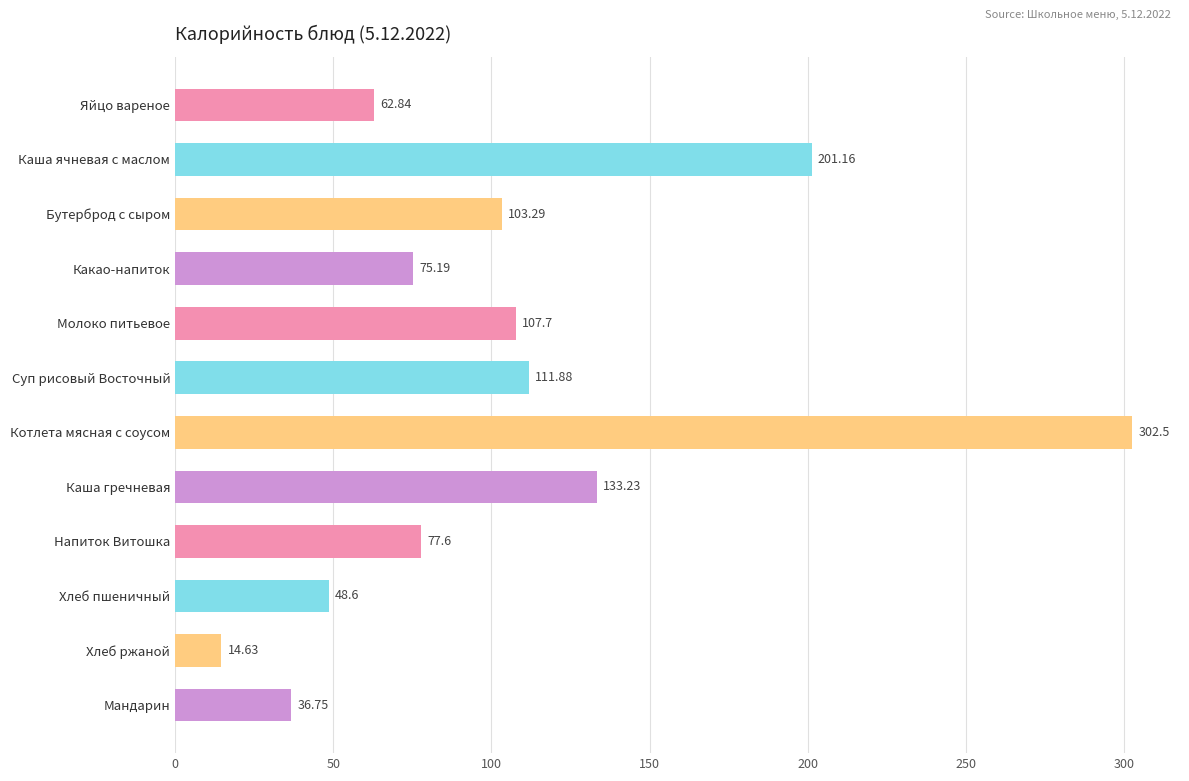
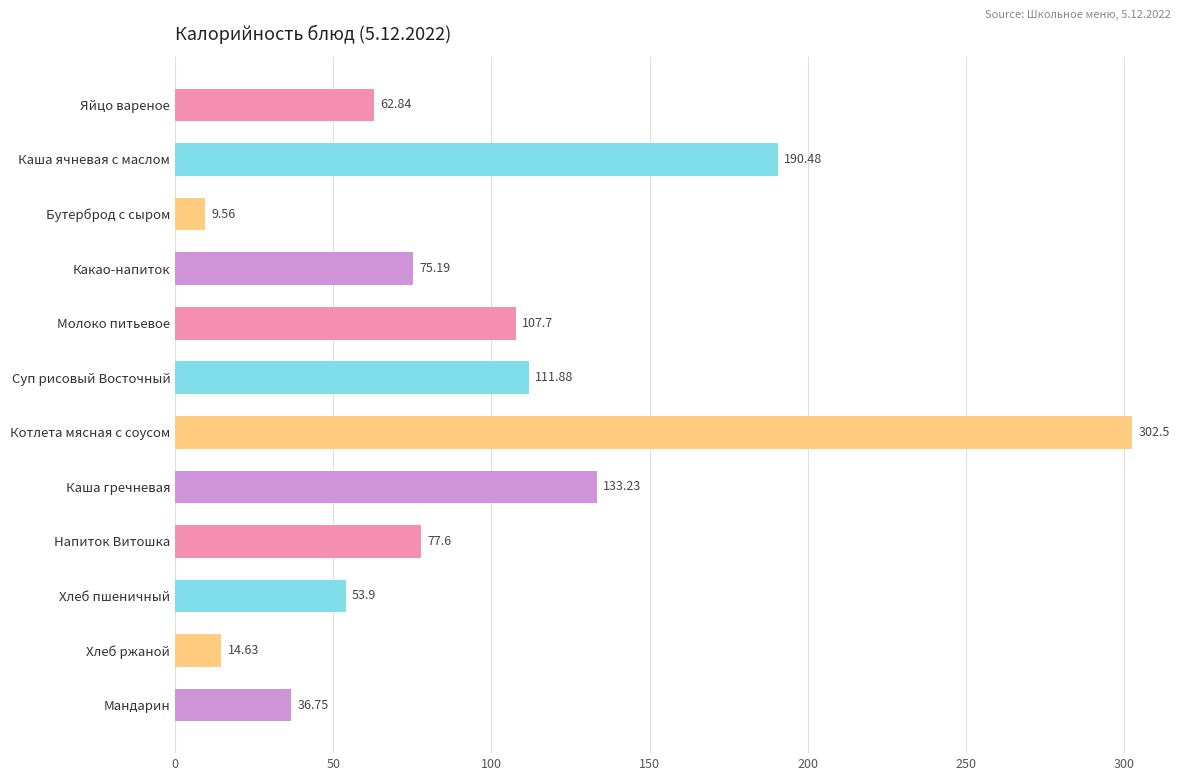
  {
    "Яйцо вареное": 62.84,
-   "Каша ячневая с маслом": 201.16,
-   "Бутерброд с сыром": 103.29,
+   "Каша ячневая с маслом": 190.48,
+   "Бутерброд с сыром": 9.56,
    "Какао-напиток": 75.19,
    "Молоко питьевое": 107.7,
    "Суп рисовый Восточный": 111.88,
    "Котлета мясная с соусом": 302.5,
    "Каша гречневая": 133.23,
    "Напиток Витошка": 77.6,
-   "Хлеб пшеничный": 48.6,
+   "Хлеб пшеничный": 53.9,
    "Хлеб ржаной": 14.63,
    "Мандарин": 36.75
  }
